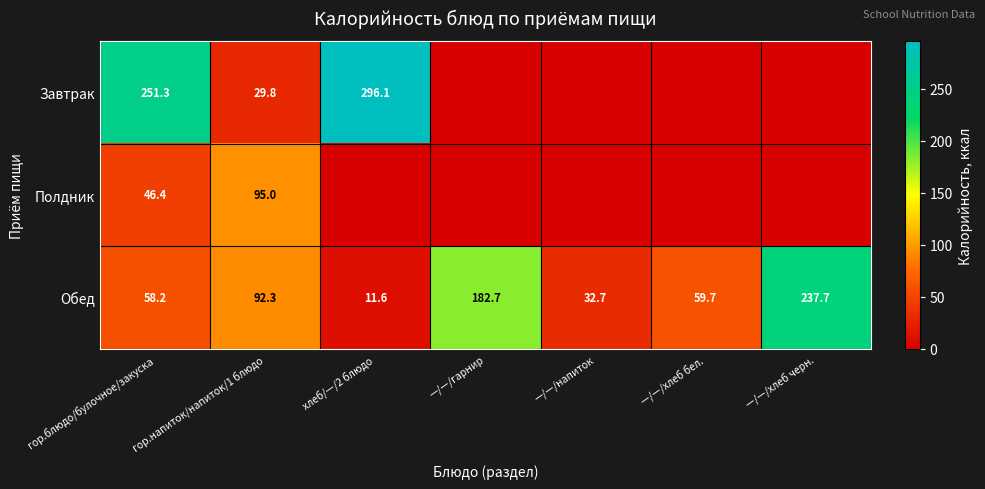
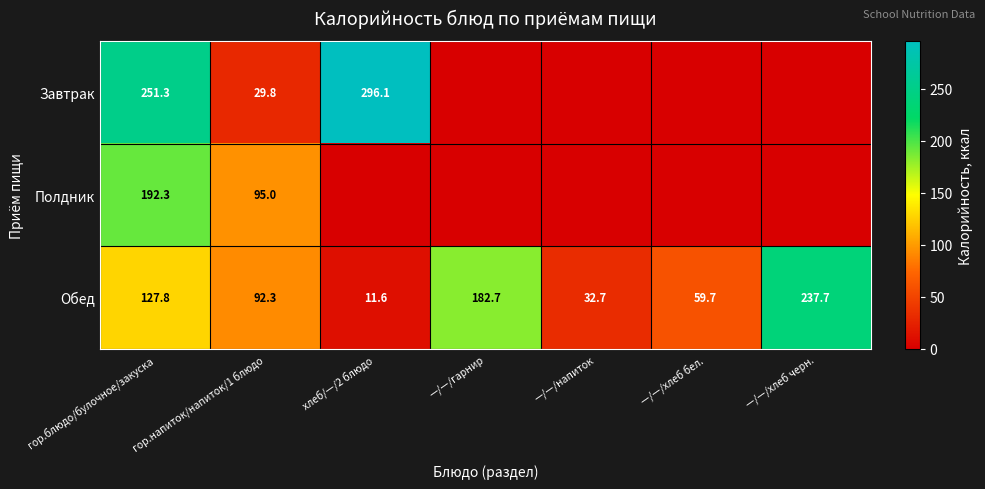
  {
    "Завтрак": {
      "гор.блюдо/булочное/закуска": 251.3,
      "гор.напиток/напиток/1 блюдо": 29.8,
      "хлеб/—/2 блюдо": 296.1
    },
    "Полдник": {
-     "гор.блюдо/булочное/закуска": 46.4,
+     "гор.блюдо/булочное/закуска": 192.3,
      "гор.напиток/напиток/1 блюдо": 95.0
    },
    "Обед": {
-     "гор.блюдо/булочное/закуска": 58.2,
+     "гор.блюдо/булочное/закуска": 127.8,
      "гор.напиток/напиток/1 блюдо": 92.3,
      "хлеб/—/2 блюдо": 11.6,
      "—/—/гарнир": 182.7,
      "—/—/напиток": 32.7,
      "—/—/хлеб бел.": 59.7,
      "—/—/хлеб черн.": 237.7
    }
  }
